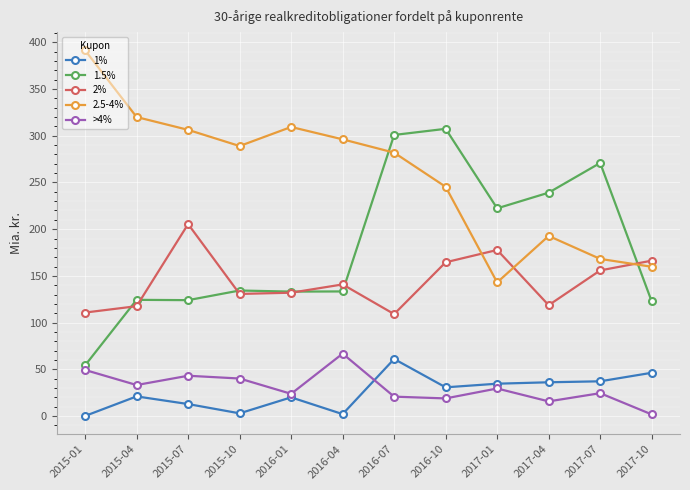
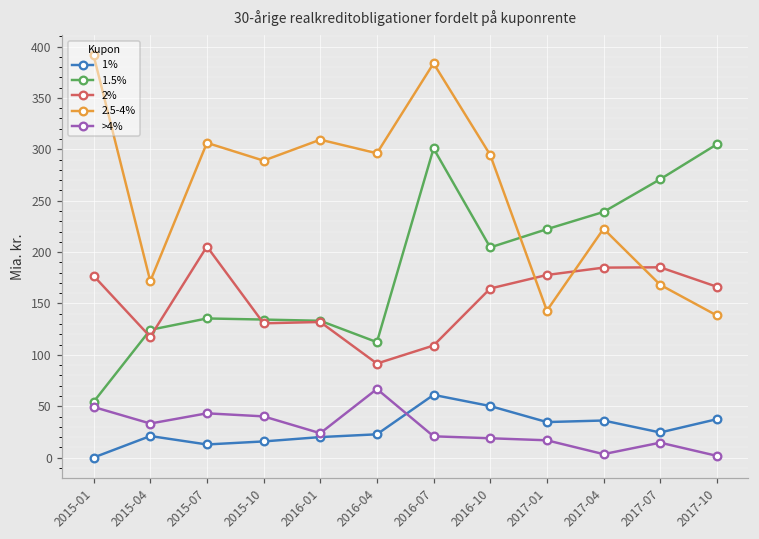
  {
    "1%": {
      "2015-01": 0,
      "2015-04": 20,
      "2015-07": 10,
-     "2015-10": 0,
+     "2015-10": 20,
      "2016-01": 20,
-     "2016-04": 0,
+     "2016-04": 20,
      "2016-07": 60,
-     "2016-10": 30,
+     "2016-10": 50,
      "2017-01": 30,
      "2017-04": 40,
-     "2017-07": 40,
-     "2017-10": 50
+     "2017-07": 20,
+     "2017-10": 40
    },
    "1.5%": {
      "2015-01": 50,
      "2015-04": 120,
-     "2015-07": 120,
+     "2015-07": 140,
      "2015-10": 130,
-     "2016-04": 130,
+     "2016-04": 110,
      "2016-07": 300,
-     "2016-10": 310,
+     "2016-10": 200,
      "2017-01": 220,
      "2017-04": 240,
      "2017-07": 270,
-     "2017-10": 120
+     "2017-10": 300
    },
    "2%": {
-     "2015-01": 110,
+     "2015-01": 180,
      "2015-04": 120,
      "2015-07": 210,
      "2015-10": 130,
-     "2016-04": 140,
+     "2016-04": 90,
      "2016-07": 110,
      "2016-10": 160,
      "2017-01": 180,
-     "2017-04": 120,
-     "2017-07": 160,
+     "2017-04": 180,
+     "2017-07": 190,
      "2017-10": 170
    },
    "2.5-4%": {
-     "2015-04": 320,
+     "2015-04": 170,
      "2015-07": 310,
      "2015-10": 290,
      "2016-01": 310,
      "2016-04": 300,
-     "2016-07": 280,
-     "2016-10": 250,
+     "2016-07": 380,
+     "2016-10": 290,
      "2017-01": 140,
-     "2017-04": 190,
+     "2017-04": 220,
      "2017-07": 170,
-     "2017-10": 160
+     "2017-10": 140
    },
    ">4%": {
      "2015-01": 50,
      "2015-04": 30,
      "2015-07": 40,
      "2015-10": 40,
      "2016-01": 20,
      "2016-04": 70,
      "2016-07": 20,
      "2016-10": 20,
-     "2017-01": 30,
-     "2017-04": 20,
-     "2017-07": 20,
+     "2017-01": 20,
+     "2017-04": 0,
+     "2017-07": 10,
      "2017-10": 0
    }
  }
